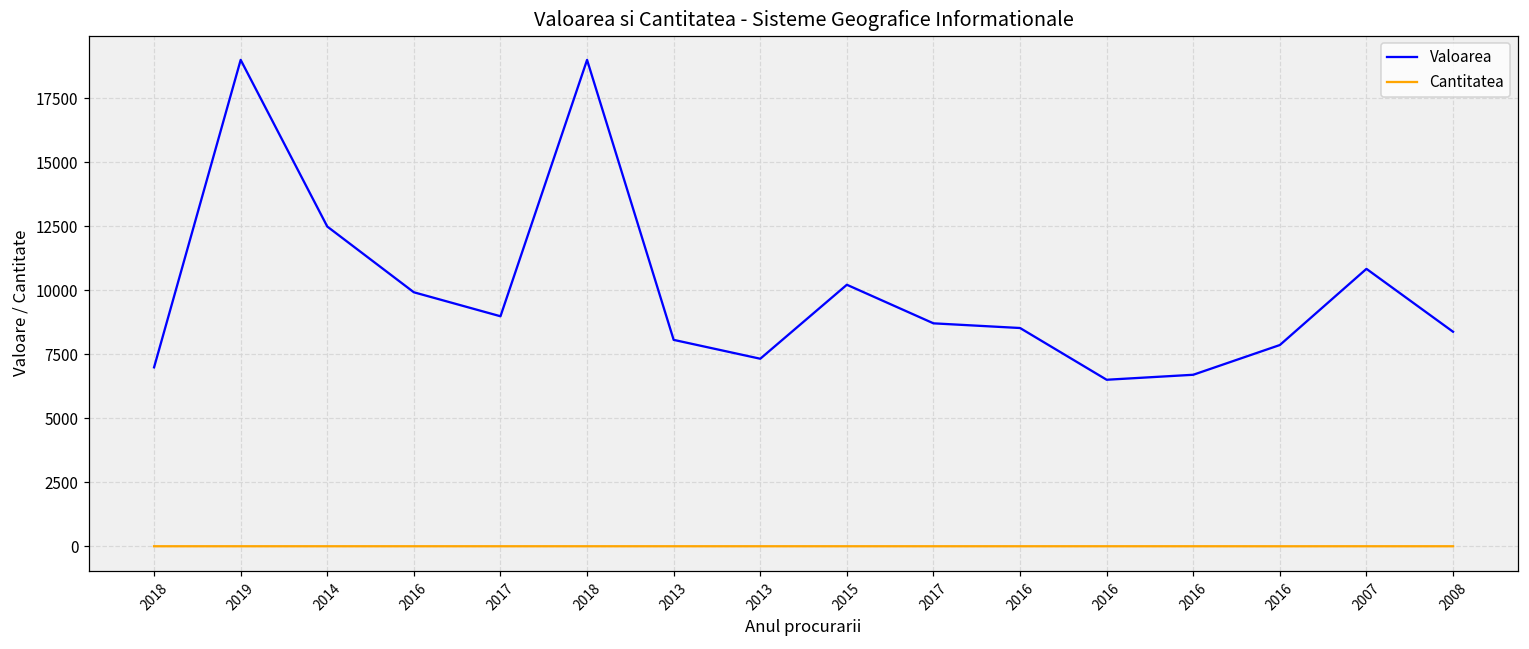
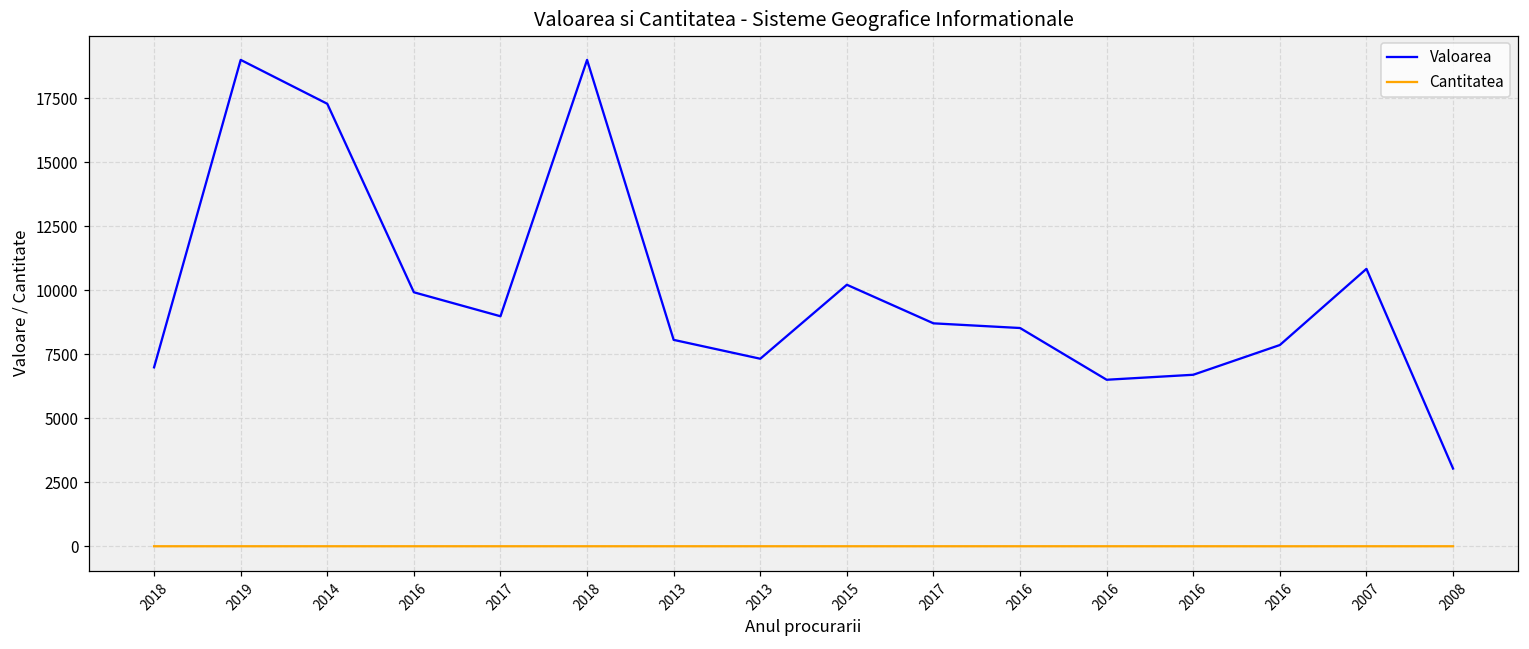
  {
    "Valoarea": {
      "2019": 19000,
-     "2014": 12500,
+     "2014": 17300,
      "2015": 10200,
      "2007": 10800,
-     "2008": 8400
+     "2008": 3000
    },
    "Cantitatea": {
      "2019": 0,
      "2014": 0,
      "2015": 0,
      "2007": 0,
      "2008": 0
    }
  }
